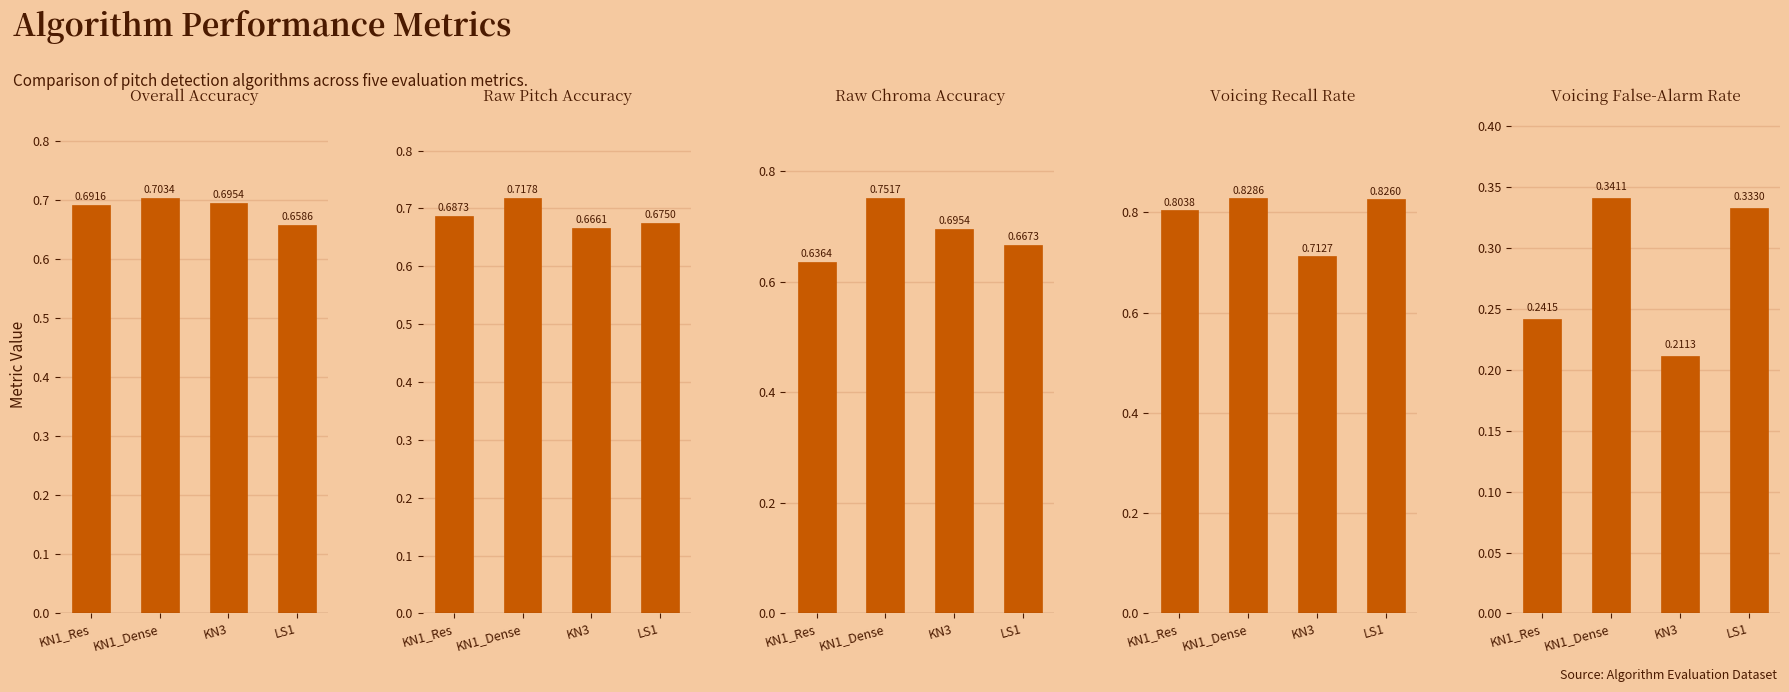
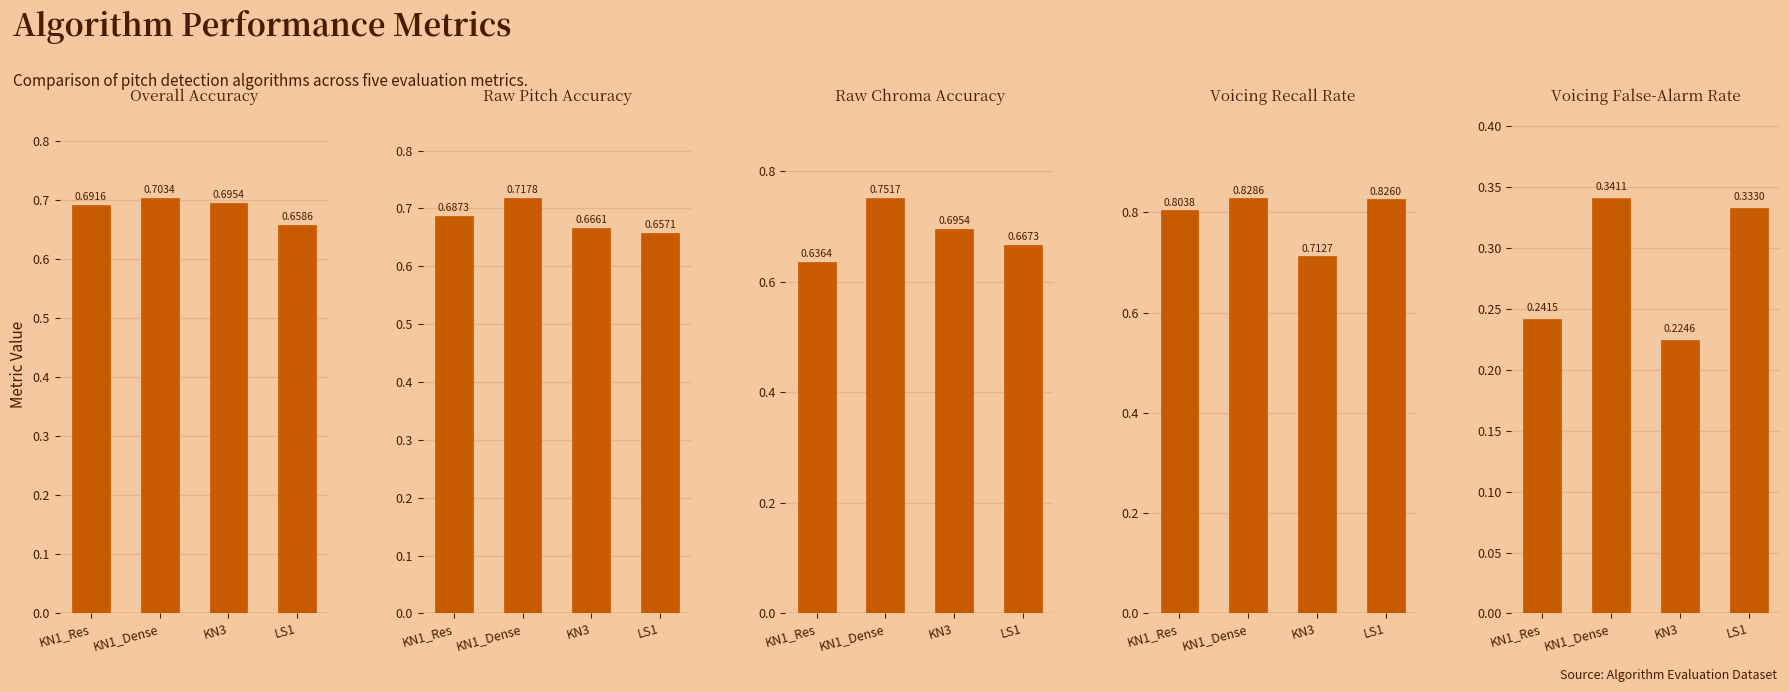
  {
    "Overall Accuracy": {
      "KN1_Res": 0.6916,
      "KN1_Dense": 0.7034,
      "KN3": 0.6954,
      "LS1": 0.6586
    },
    "Raw Pitch Accuracy": {
      "KN1_Res": 0.6873,
      "KN1_Dense": 0.7178,
      "KN3": 0.6661,
-     "LS1": 0.6750
+     "LS1": 0.6571
    },
    "Raw Chroma Accuracy": {
      "KN1_Res": 0.6364,
      "KN1_Dense": 0.7517,
      "KN3": 0.6954,
      "LS1": 0.6673
    },
    "Voicing Recall Rate": {
      "KN1_Res": 0.8038,
      "KN1_Dense": 0.8286,
      "KN3": 0.7127,
      "LS1": 0.8260
    },
    "Voicing False-Alarm Rate": {
      "KN1_Res": 0.2415,
      "KN1_Dense": 0.3411,
-     "KN3": 0.2113,
+     "KN3": 0.2246,
      "LS1": 0.3330
    }
  }
